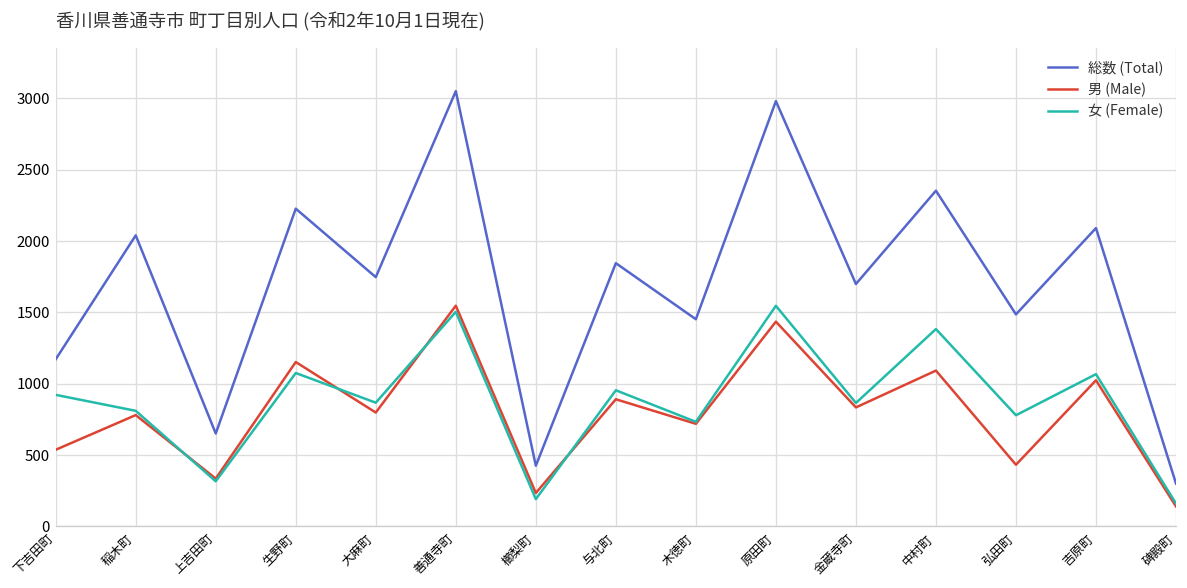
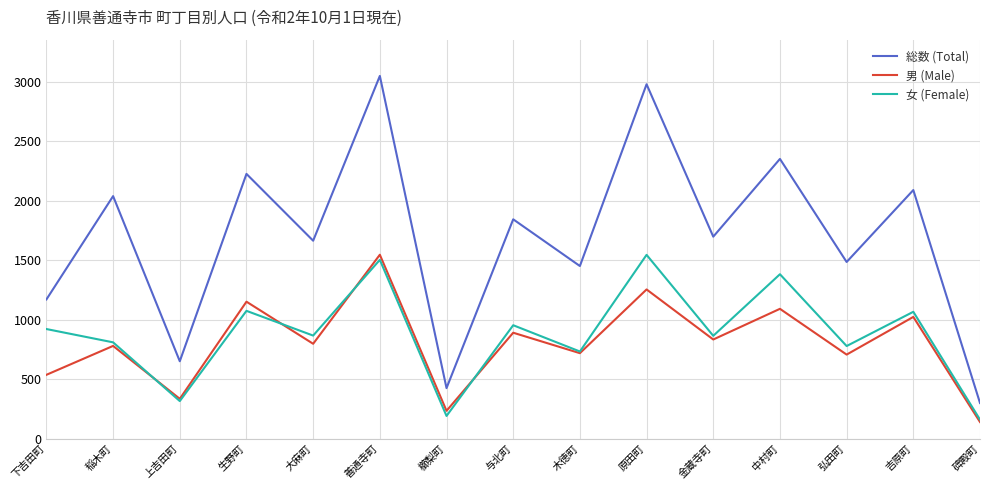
  {
    "総数 (Total)": {
      "下吉田町": 1170,
      "稲木町": 2040,
      "上吉田町": 650,
      "生野町": 2230,
-     "大麻町": 1750,
+     "大麻町": 1670,
      "善通寺町": 3050,
      "櫛梨町": 430,
      "与北町": 1850,
      "木徳町": 1450,
      "原田町": 2980,
      "金蔵寺町": 1700,
      "中村町": 2350,
      "弘田町": 1490,
      "吉原町": 2090,
      "碑殿町": 300
    },
    "男 (Male)": {
      "下吉田町": 540,
      "稲木町": 780,
      "生野町": 1150,
      "大麻町": 800,
      "善通寺町": 1550,
      "櫛梨町": 230,
      "与北町": 890,
-     "原田町": 1440,
+     "原田町": 1260,
      "金蔵寺町": 830,
      "中村町": 1090,
-     "弘田町": 430,
+     "弘田町": 710,
      "吉原町": 1020
    },
    "女 (Female)": {
      "下吉田町": 920,
      "稲木町": 810,
      "生野町": 1080,
      "大麻町": 870,
      "善通寺町": 1500,
      "櫛梨町": 190,
      "与北町": 950,
      "原田町": 1550,
      "金蔵寺町": 870,
      "中村町": 1380,
      "弘田町": 780,
      "吉原町": 1070
    }
  }
